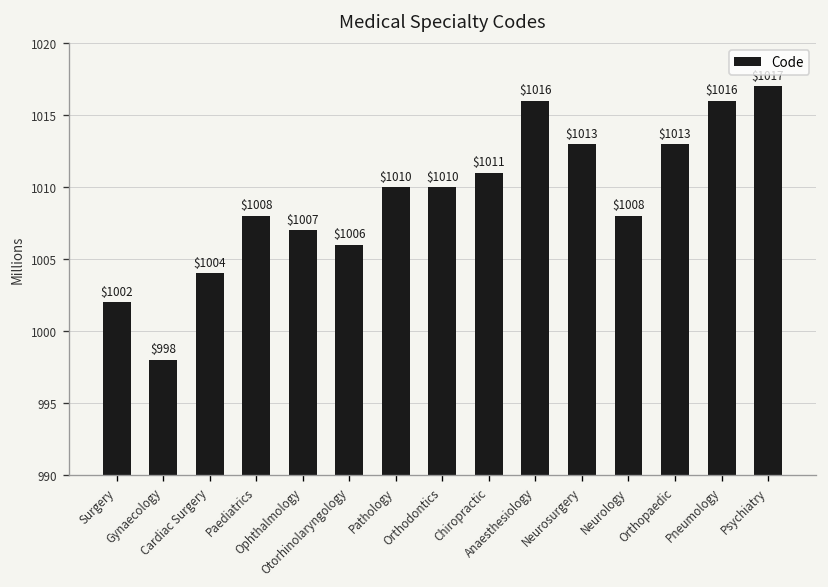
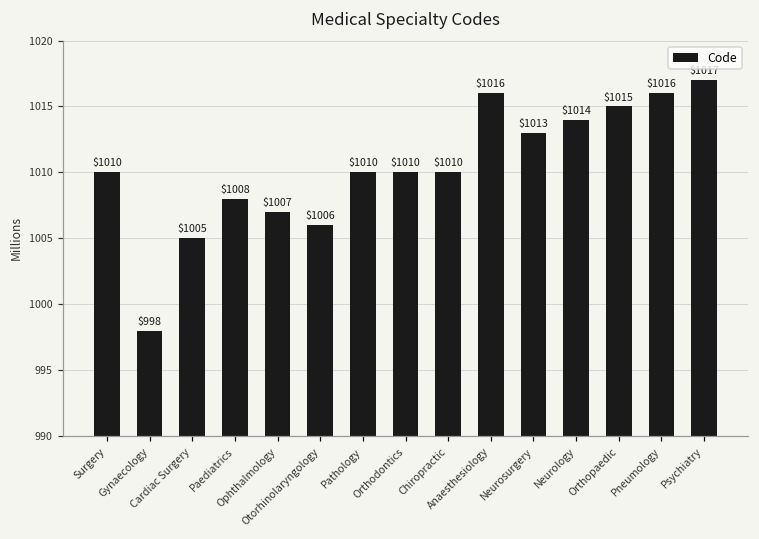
  {
-   "Surgery": "$1002",
+   "Surgery": "$1010",
    "Gynaecology": "$998",
-   "Cardiac Surgery": "$1004",
+   "Cardiac Surgery": "$1005",
    "Paediatrics": "$1008",
    "Ophthalmology": "$1007",
    "Otorhinolaryngology": "$1006",
    "Pathology": "$1010",
    "Orthodontics": "$1010",
-   "Chiropractic": "$1011",
+   "Chiropractic": "$1010",
    "Anaesthesiology": "$1016",
    "Neurosurgery": "$1013",
-   "Neurology": "$1008",
-   "Orthopaedic": "$1013",
+   "Neurology": "$1014",
+   "Orthopaedic": "$1015",
    "Pneumology": "$1016"
  }
